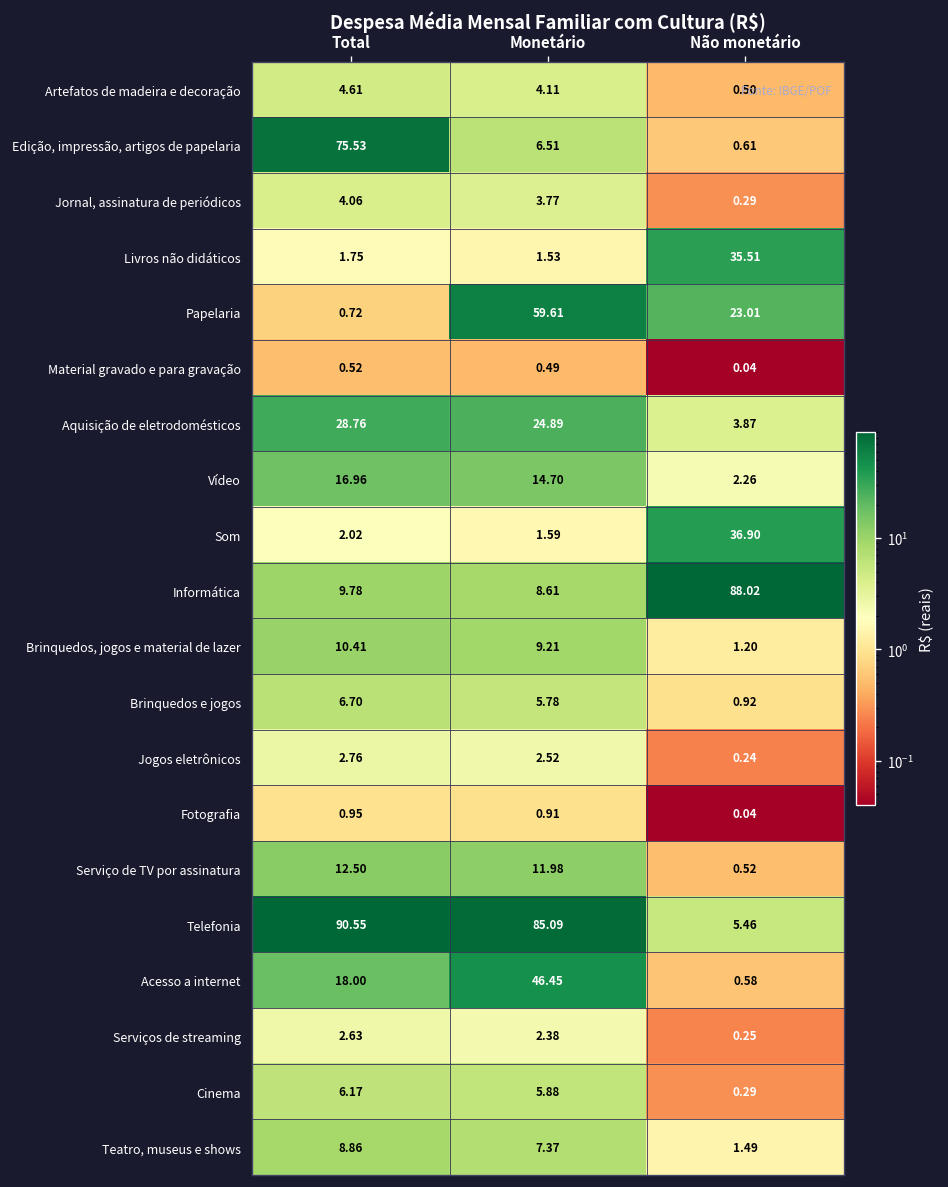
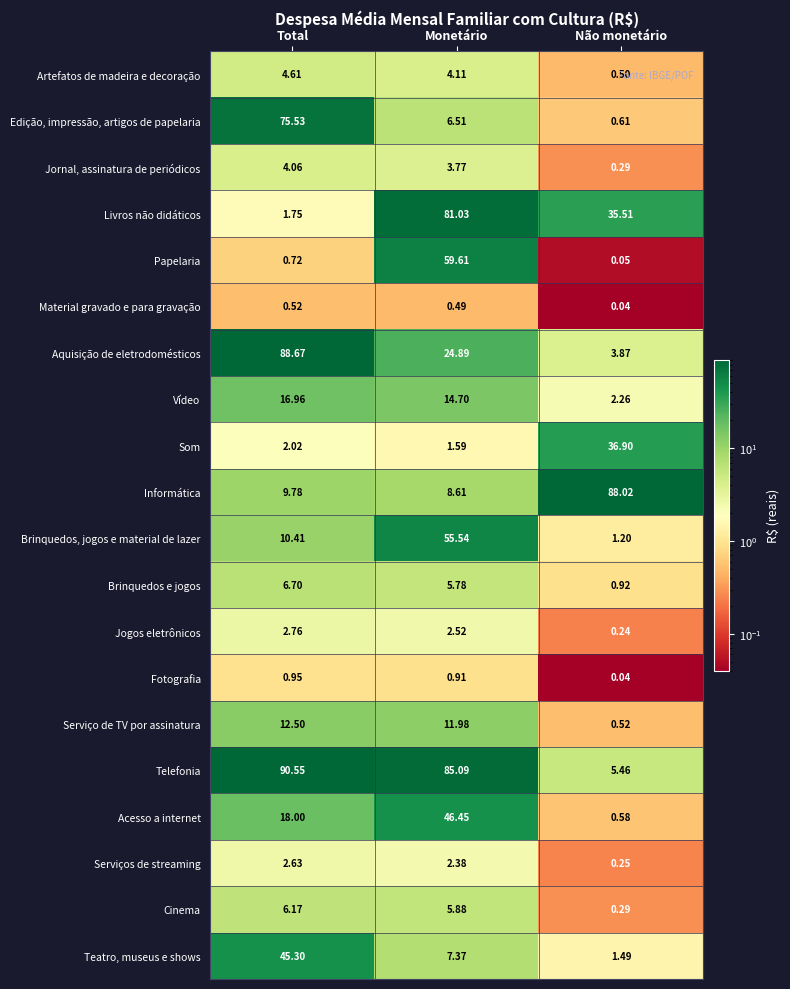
  {
    "Artefatos de madeira e decoração": {
      "Total": 4.61,
      "Monetário": 4.11
    },
    "Edição, impressão, artigos de papelaria": {
      "Total": 75.53,
      "Monetário": 6.51,
      "Não monetário": 0.61
    },
    "Jornal, assinatura de periódicos": {
      "Total": 4.06,
      "Monetário": 3.77,
      "Não monetário": 0.29
    },
    "Livros não didáticos": {
      "Total": 1.75,
-     "Monetário": 1.53,
+     "Monetário": 81.03,
      "Não monetário": 35.51
    },
    "Papelaria": {
      "Total": 0.72,
      "Monetário": 59.61,
-     "Não monetário": 23.01
+     "Não monetário": 0.05
    },
    "Material gravado e para gravação": {
      "Total": 0.52,
      "Monetário": 0.49,
      "Não monetário": 0.04
    },
    "Aquisição de eletrodomésticos": {
-     "Total": 28.76,
+     "Total": 88.67,
      "Monetário": 24.89,
      "Não monetário": 3.87
    },
    "Vídeo": {
      "Total": 16.96,
      "Monetário": 14.70,
      "Não monetário": 2.26
    },
    "Som": {
      "Total": 2.02,
      "Monetário": 1.59,
      "Não monetário": 36.90
    },
    "Informática": {
      "Total": 9.78,
      "Monetário": 8.61,
      "Não monetário": 88.02
    },
    "Brinquedos, jogos e material de lazer": {
      "Total": 10.41,
-     "Monetário": 9.21,
+     "Monetário": 55.54,
      "Não monetário": 1.20
    },
    "Brinquedos e jogos": {
      "Total": 6.70,
      "Monetário": 5.78,
      "Não monetário": 0.92
    },
    "Jogos eletrônicos": {
      "Total": 2.76,
      "Monetário": 2.52,
      "Não monetário": 0.24
    },
    "Fotografia": {
      "Total": 0.95,
      "Monetário": 0.91,
      "Não monetário": 0.04
    },
    "Serviço de TV por assinatura": {
      "Total": 12.50,
      "Monetário": 11.98,
      "Não monetário": 0.52
    },
    "Telefonia": {
      "Total": 90.55,
      "Monetário": 85.09,
      "Não monetário": 5.46
    },
    "Acesso a internet": {
      "Total": 18.00,
      "Monetário": 46.45,
      "Não monetário": 0.58
    },
    "Serviços de streaming": {
      "Total": 2.63,
      "Monetário": 2.38,
      "Não monetário": 0.25
    },
    "Cinema": {
      "Total": 6.17,
      "Monetário": 5.88,
      "Não monetário": 0.29
    },
    "Teatro, museus e shows": {
-     "Total": 8.86,
+     "Total": 45.30,
      "Monetário": 7.37,
      "Não monetário": 1.49
    }
  }
